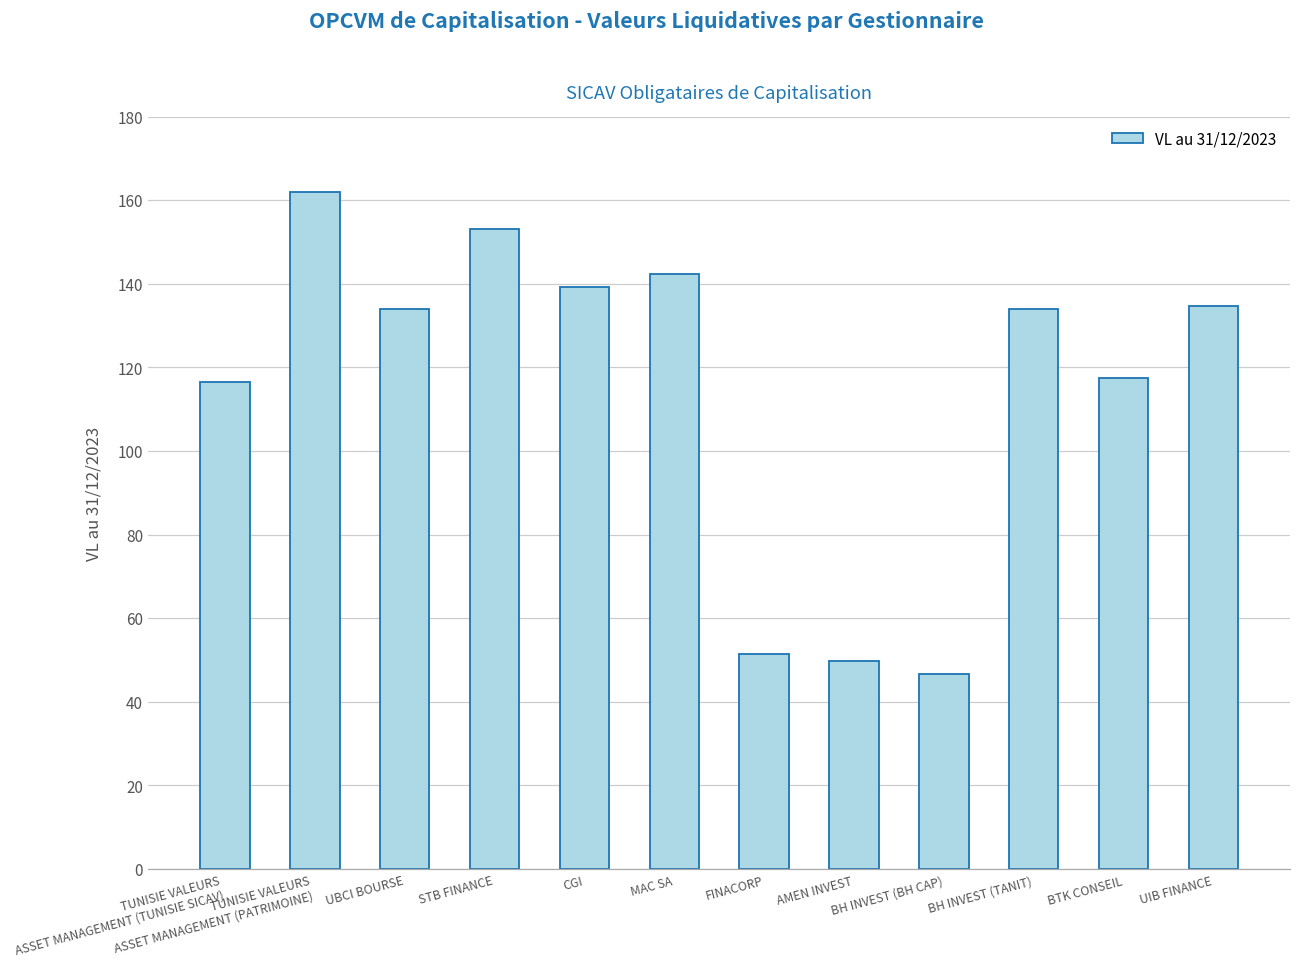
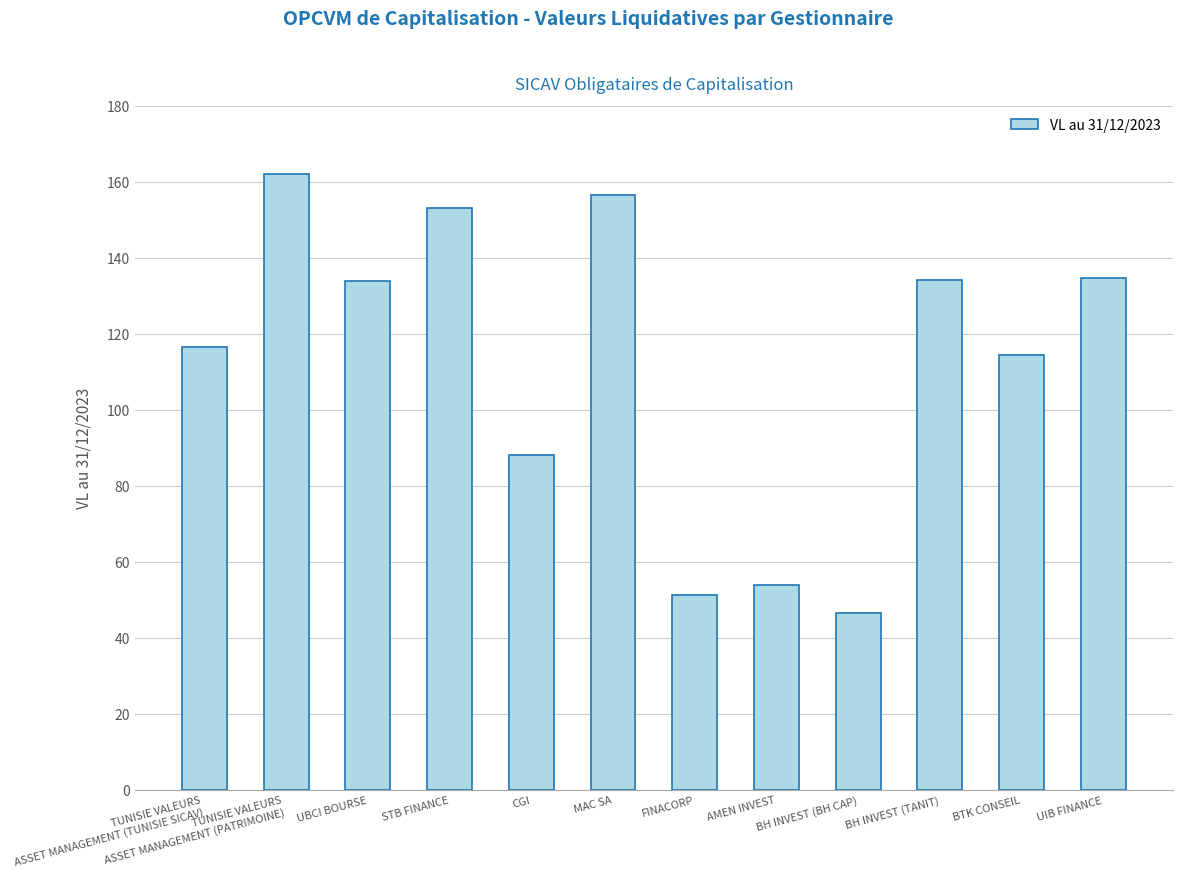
  {
    "TUNISIE VALEURS ASSET MANAGEMENT (TUNISIE SICAV)": 116,
    "TUNISIE VALEURS ASSET MANAGEMENT (PATRIMOINE)": 162,
    "UBCI BOURSE": 134,
    "STB FINANCE": 153,
-   "CGI": 139,
-   "MAC SA": 142,
+   "CGI": 88,
+   "MAC SA": 157,
    "FINACORP": 51,
-   "AMEN INVEST": 50,
+   "AMEN INVEST": 54,
    "BH INVEST (BH CAP)": 47,
    "BH INVEST (TANIT)": 134,
-   "BTK CONSEIL": 117,
+   "BTK CONSEIL": 114,
    "UIB FINANCE": 135
  }
